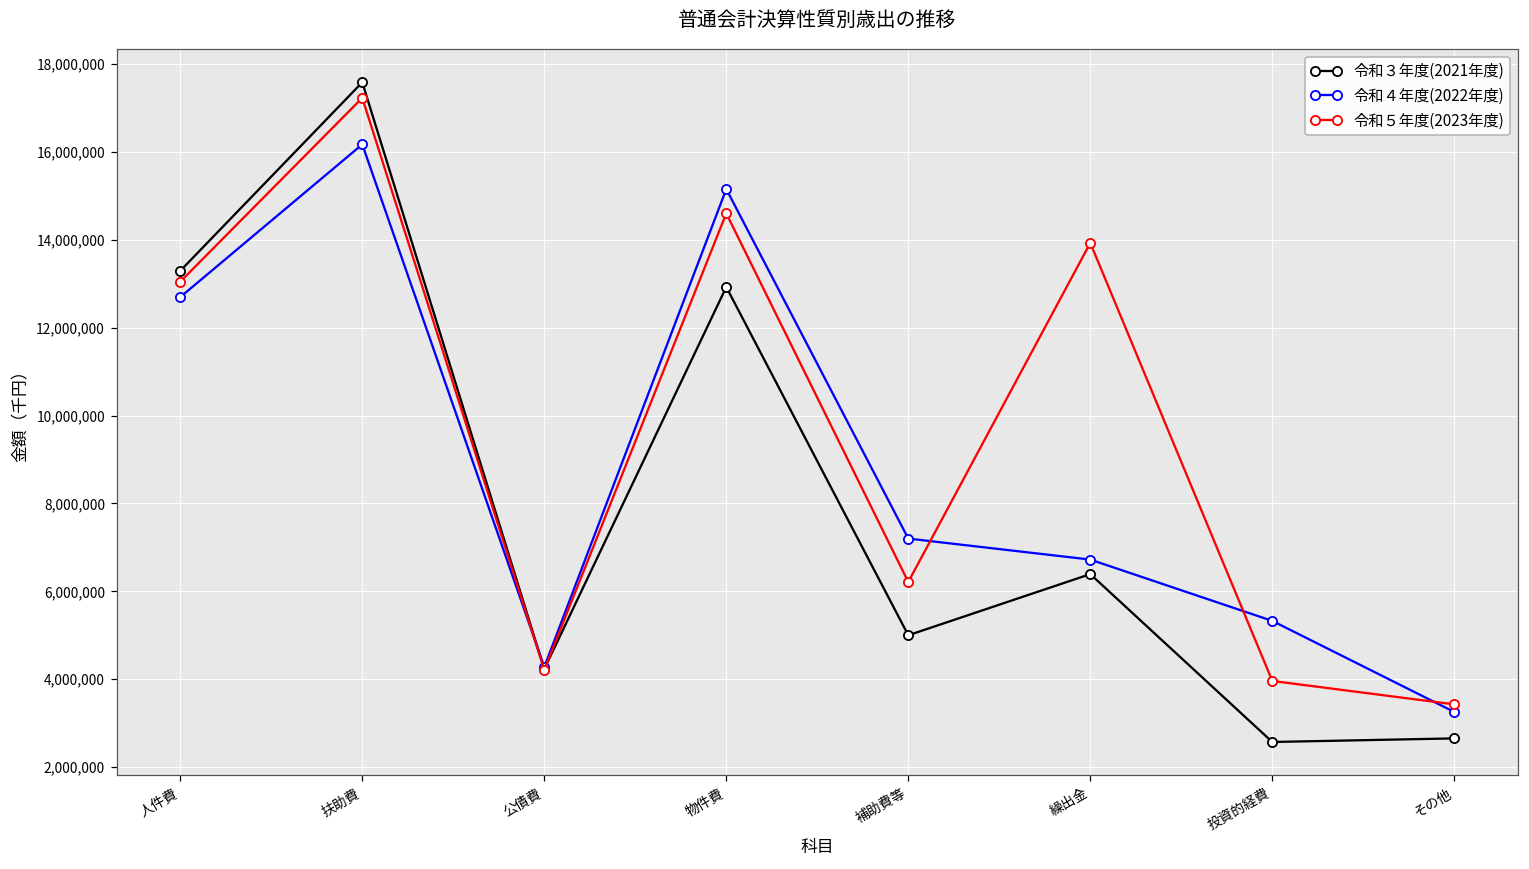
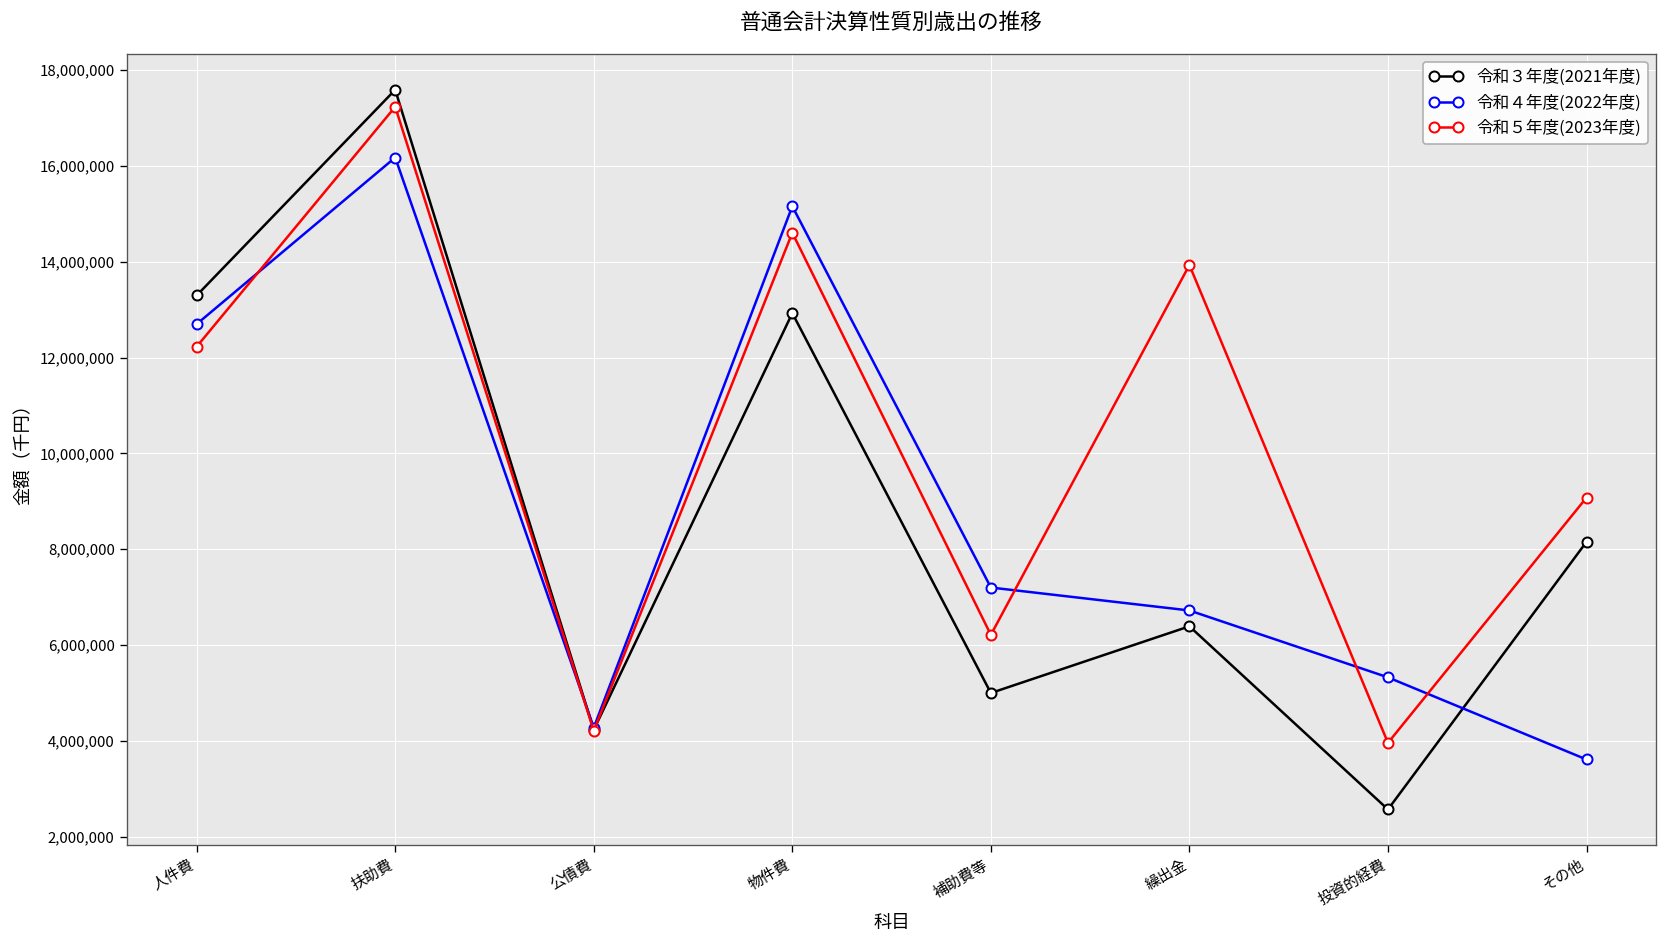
  {
    "令和３年度(2021年度)": {
      "人件費": "13,300,000",
      "扶助費": "17,600,000",
      "物件費": "12,900,000",
      "補助費等": "5,000,000",
      "繰出金": "6,400,000",
      "投資的経費": "2,600,000",
-     "その他": "2,700,000"
+     "その他": "8,200,000"
    },
    "令和４年度(2022年度)": {
      "人件費": "12,700,000",
      "扶助費": "16,200,000",
      "物件費": "15,200,000",
      "補助費等": "7,200,000",
      "繰出金": "6,700,000",
      "投資的経費": "5,300,000",
-     "その他": "3,300,000"
+     "その他": "3,600,000"
    },
    "令和５年度(2023年度)": {
-     "人件費": "13,100,000",
+     "人件費": "12,200,000",
      "扶助費": "17,200,000",
      "物件費": "14,600,000",
      "補助費等": "6,200,000",
      "繰出金": "13,900,000",
      "投資的経費": "4,000,000",
-     "その他": "3,400,000"
+     "その他": "9,100,000"
    }
  }
